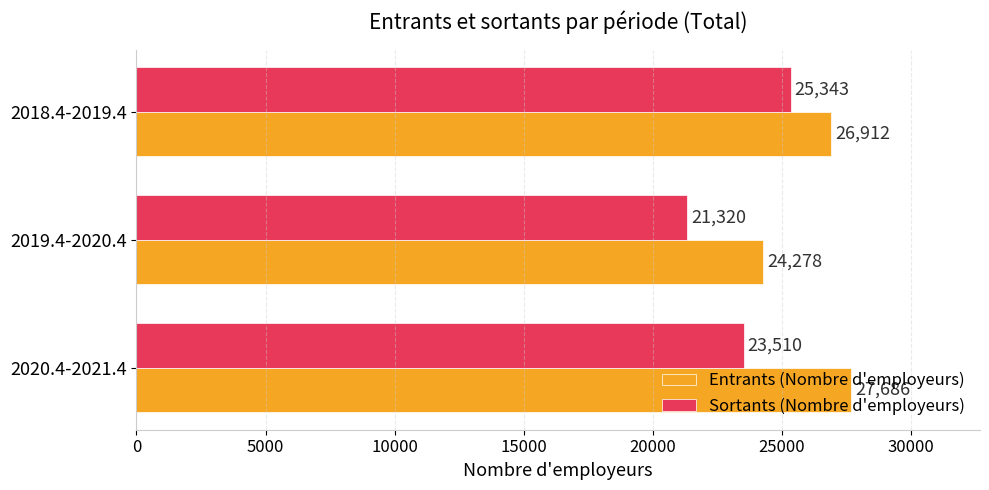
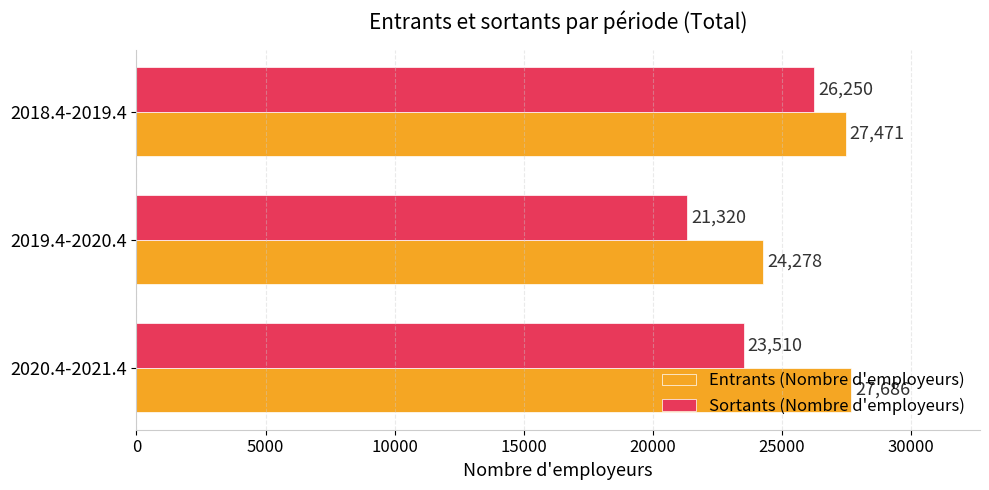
  {
    "Entrants (Nombre d'employeurs)": {
-     "2018.4-2019.4": "26,912",
+     "2018.4-2019.4": "27,471",
      "2019.4-2020.4": "24,278",
      "2020.4-2021.4": "27,686"
    },
    "Sortants (Nombre d'employeurs)": {
-     "2018.4-2019.4": "25,343",
+     "2018.4-2019.4": "26,250",
      "2019.4-2020.4": "21,320",
      "2020.4-2021.4": "23,510"
    }
  }
